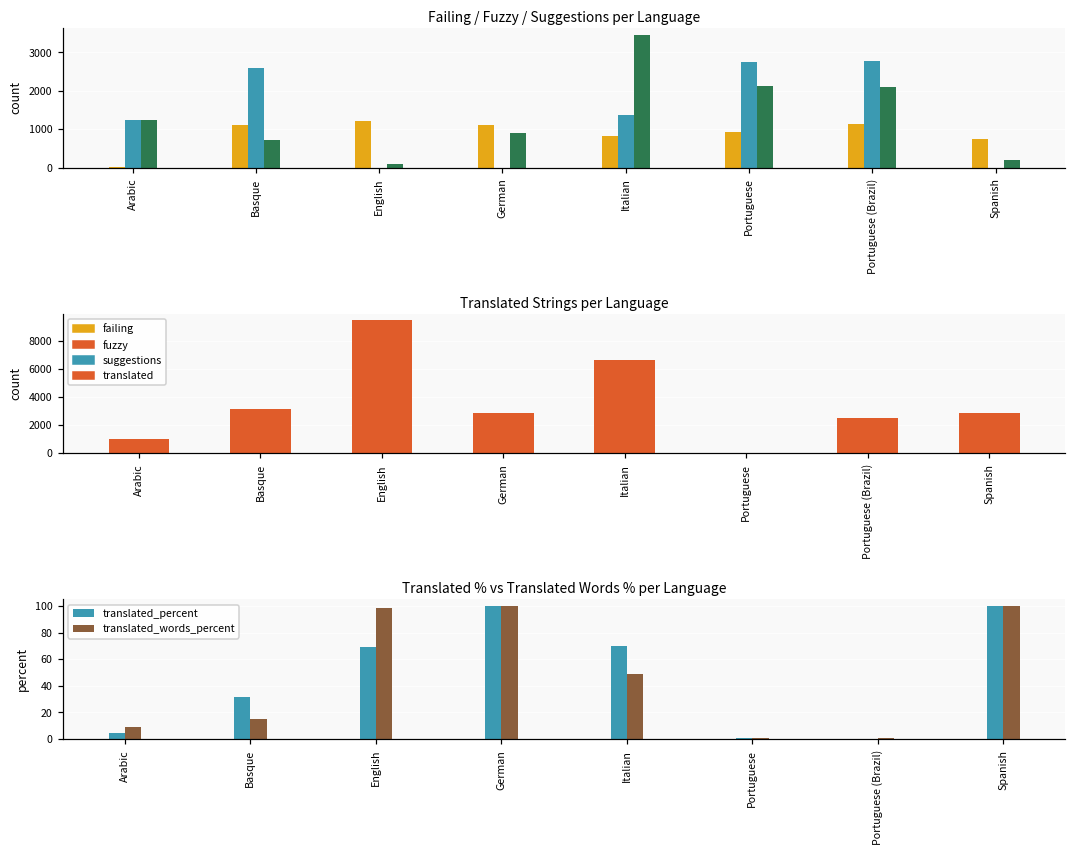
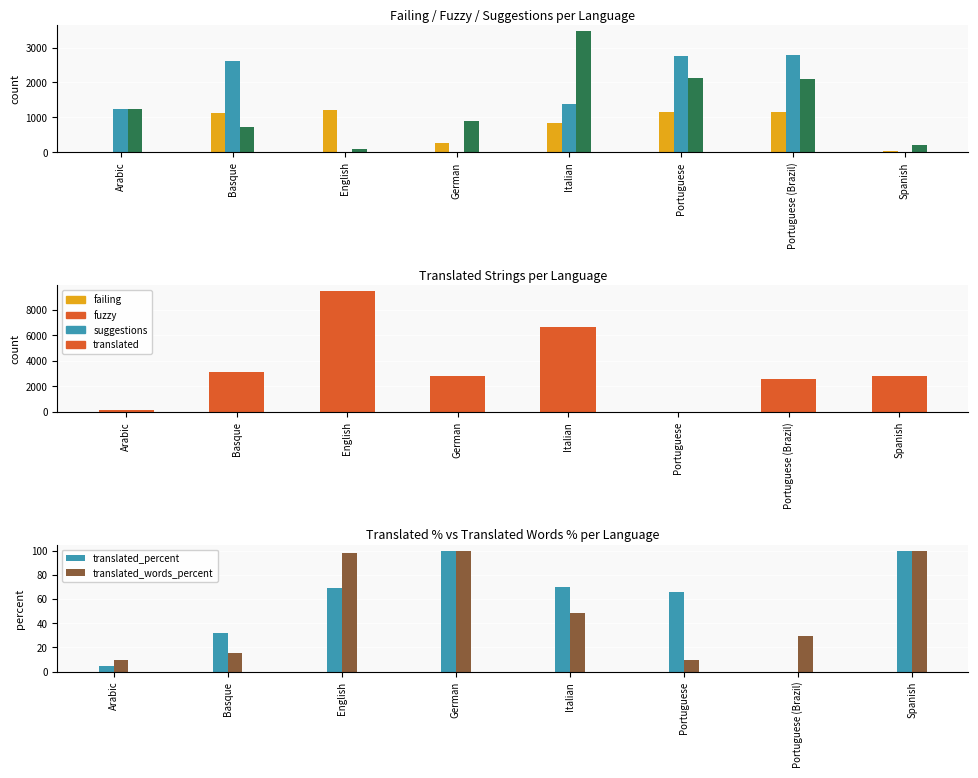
  {
    "Failing / Fuzzy / Suggestions per Language": {
      "failing": {
        "Basque": 1100,
        "English": 1200,
-       "German": 1100,
+       "German": 300,
        "Italian": 800,
-       "Portuguese": 900,
+       "Portuguese": 1100,
        "Portuguese (Brazil)": 1100,
-       "Spanish": 700
+       "Spanish": 0
      }
    },
    "Translated Strings per Language": {
-     "Arabic": 1000,
+     "Arabic": 200,
      "Basque": 3200,
      "English": 9500,
      "German": 2800,
      "Italian": 6700,
      "Portuguese (Brazil)": 2600,
      "Spanish": 2800
    },
    "Translated % vs Translated Words % per Language": {
      "translated_percent": {
        "Arabic": 5,
        "Basque": 32,
        "English": 69,
        "German": 100,
        "Italian": 70,
-       "Portuguese": 1,
+       "Portuguese": 66,
        "Spanish": 100
      },
      "translated_words_percent": {
        "Arabic": 9,
        "Basque": 15,
        "English": 99,
        "German": 100,
        "Italian": 49,
-       "Portuguese": 1,
-       "Portuguese (Brazil)": 1,
+       "Portuguese": 10,
+       "Portuguese (Brazil)": 29,
        "Spanish": 100
      }
    }
  }
